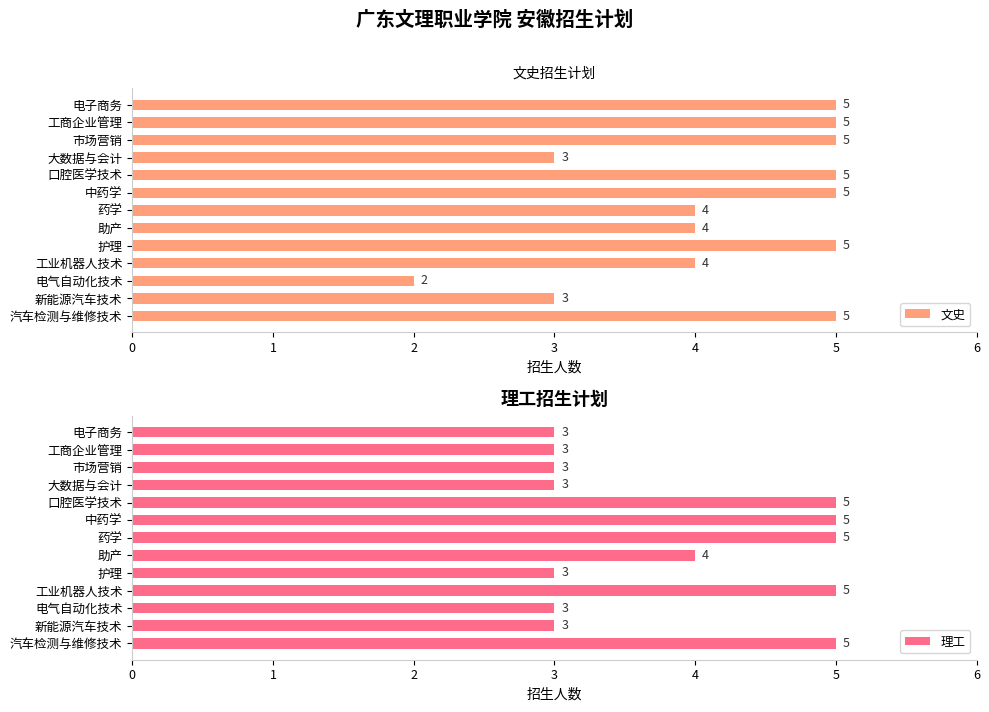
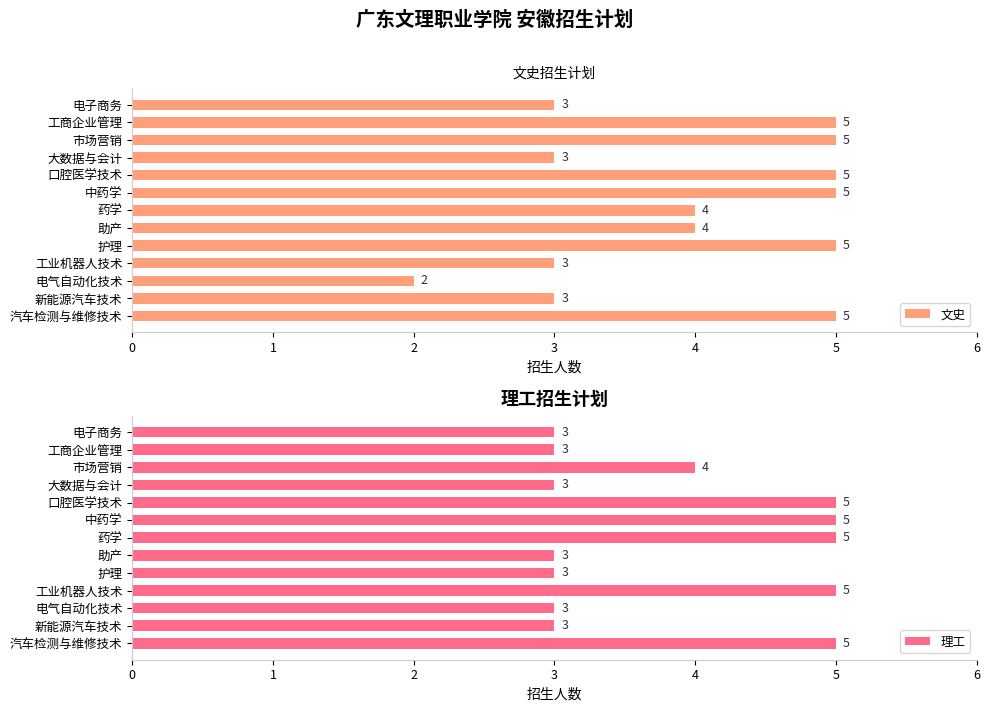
  {
    "文史招生计划": {
-     "电子商务": 5,
+     "电子商务": 3,
      "工商企业管理": 5,
      "市场营销": 5,
      "大数据与会计": 3,
      "口腔医学技术": 5,
      "中药学": 5,
      "药学": 4,
      "助产": 4,
      "护理": 5,
-     "工业机器人技术": 4,
+     "工业机器人技术": 3,
      "电气自动化技术": 2,
      "新能源汽车技术": 3,
      "汽车检测与维修技术": 5
    },
    "理工招生计划": {
      "电子商务": 3,
      "工商企业管理": 3,
-     "市场营销": 3,
+     "市场营销": 4,
      "大数据与会计": 3,
      "口腔医学技术": 5,
      "中药学": 5,
      "药学": 5,
-     "助产": 4,
+     "助产": 3,
      "护理": 3,
      "工业机器人技术": 5,
      "电气自动化技术": 3,
      "新能源汽车技术": 3,
      "汽车检测与维修技术": 5
    }
  }
